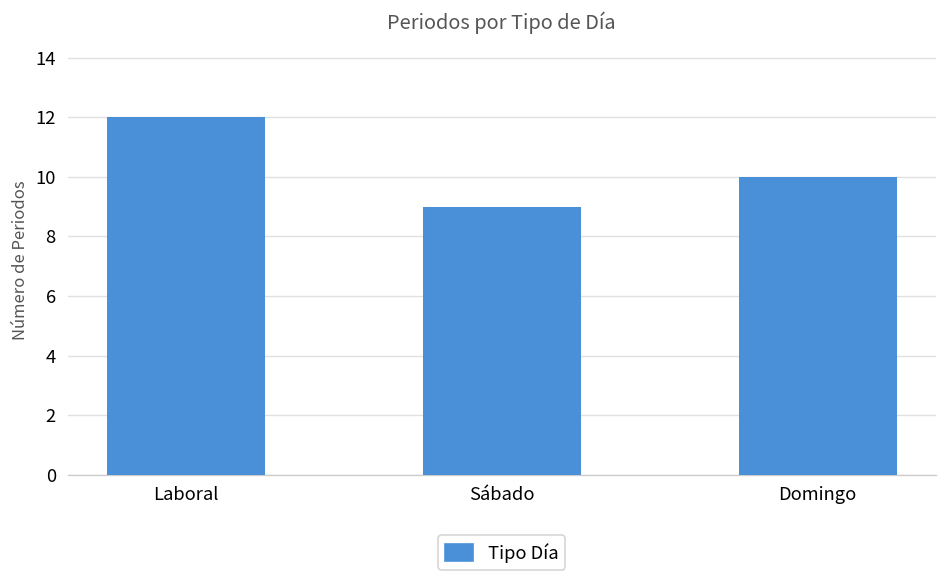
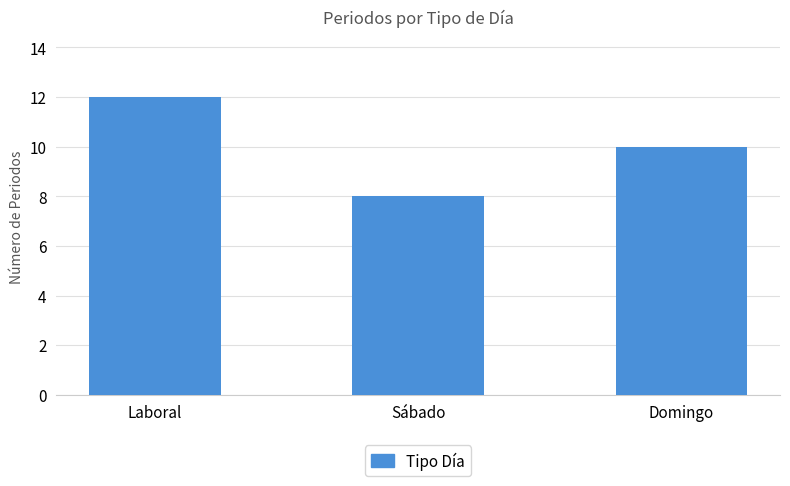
  {
    "Laboral": 12,
-   "Sábado": 9,
+   "Sábado": 8,
    "Domingo": 10
  }
